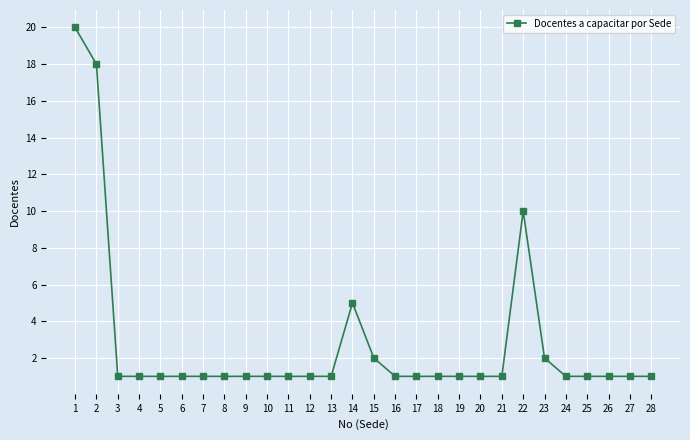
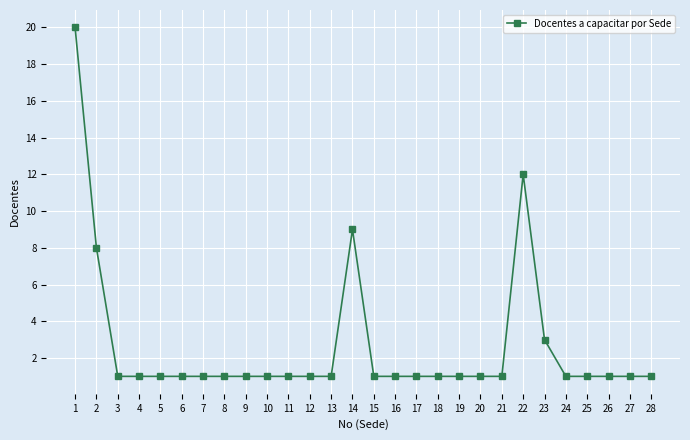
  {
    "1": 20,
-   "2": 18,
+   "2": 8,
    "3": 1,
    "4": 1,
    "5": 1,
    "6": 1,
    "7": 1,
    "8": 1,
    "9": 1,
    "10": 1,
    "11": 1,
    "12": 1,
    "13": 1,
-   "14": 5,
-   "15": 2,
+   "14": 9,
+   "15": 1,
    "16": 1,
    "17": 1,
    "18": 1,
    "19": 1,
    "20": 1,
    "21": 1,
-   "22": 10,
-   "23": 2,
+   "22": 12,
+   "23": 3,
    "24": 1,
    "25": 1,
    "26": 1,
    "27": 1,
    "28": 1
  }
